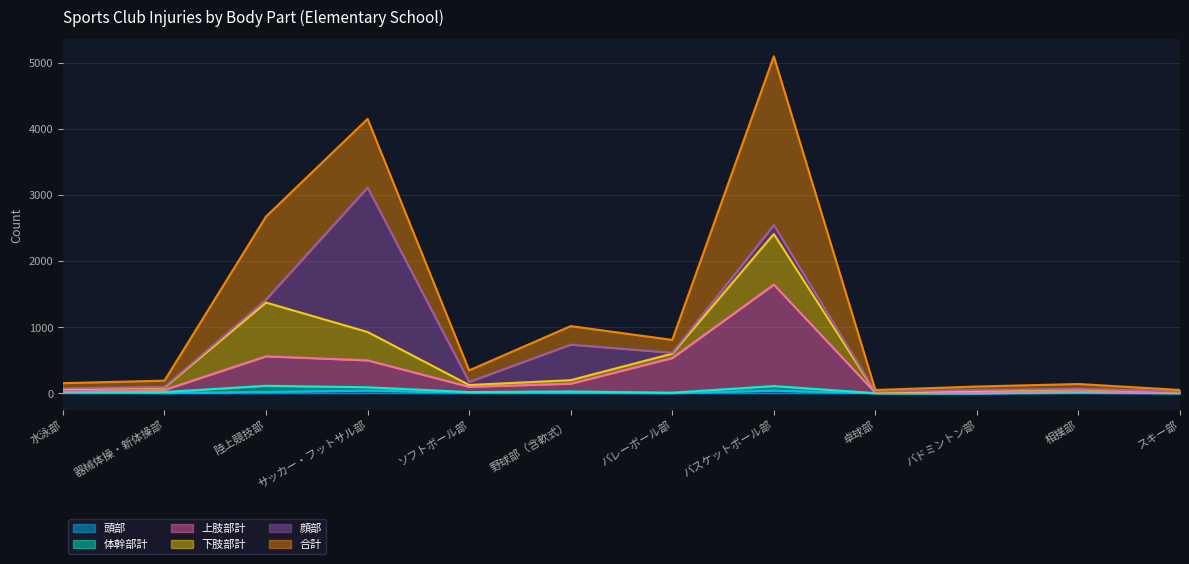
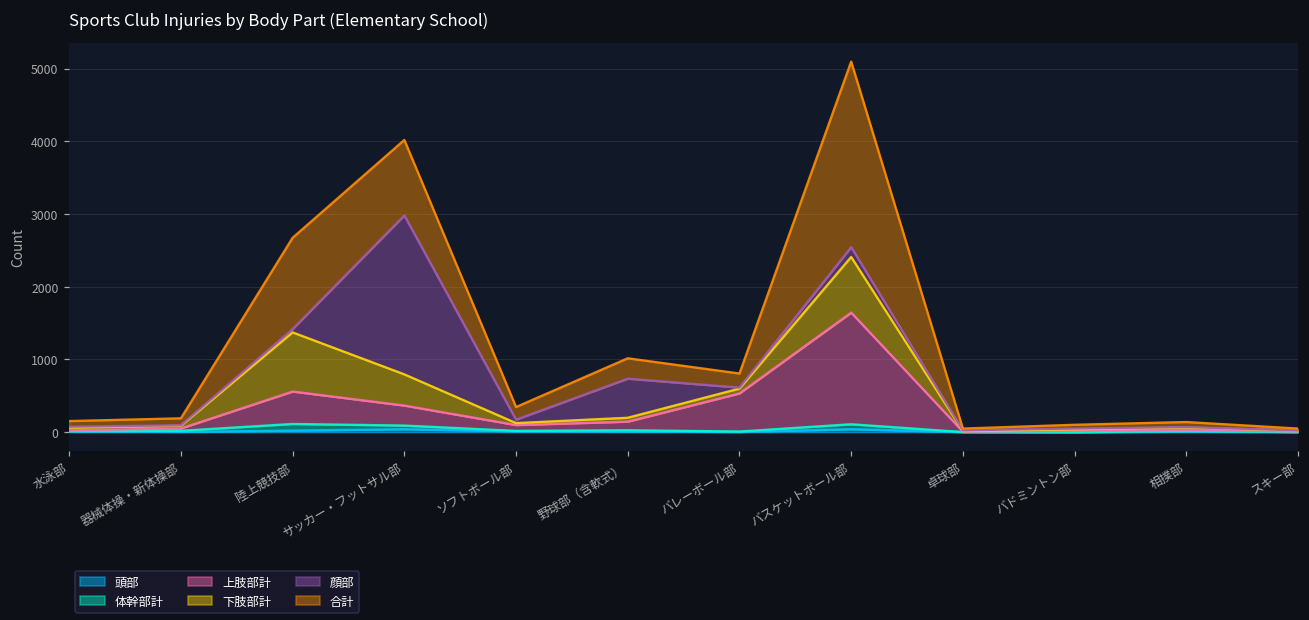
  {
    "上肢部計": {
      "陸上競技部": 400,
-     "サッカー・フットサル部": 400,
+     "サッカー・フットサル部": 300,
      "野球部（含軟式）": 100,
      "バレーボール部": 500,
      "バスケットボール部": 1500
    },
    "顔部": {
      "陸上競技部": 0,
      "サッカー・フットサル部": 2200,
      "ソフトボール部": 0,
      "野球部（含軟式）": 500,
      "バスケットボール部": 100
    }
  }
